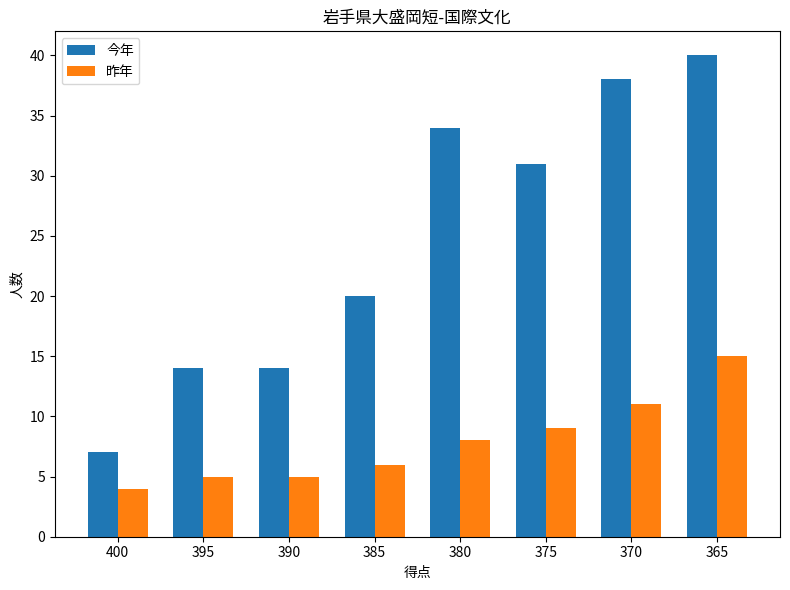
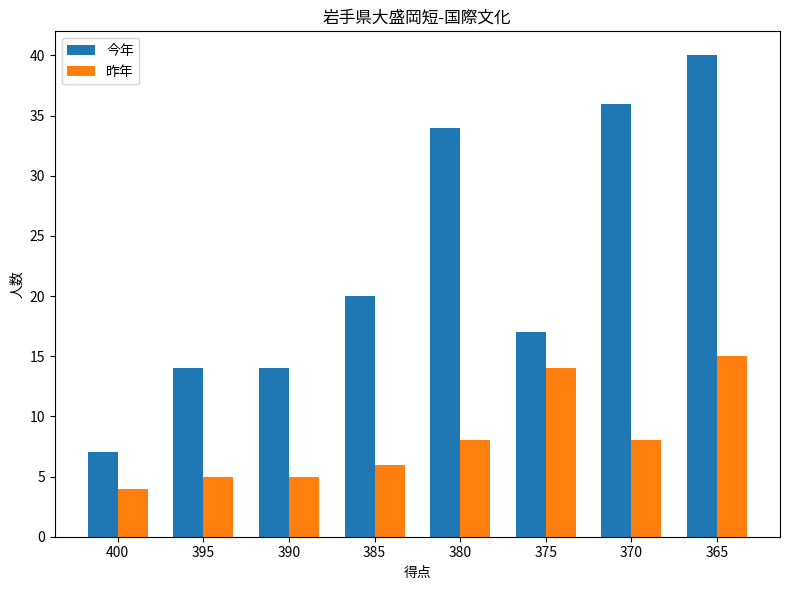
  {
    "今年": {
      "400": 7,
      "395": 14,
      "390": 14,
      "385": 20,
      "380": 34,
-     "375": 31,
-     "370": 38,
+     "375": 17,
+     "370": 36,
      "365": 40
    },
    "昨年": {
      "400": 4,
      "395": 5,
      "390": 5,
      "385": 6,
      "380": 8,
-     "375": 9,
-     "370": 11,
+     "375": 14,
+     "370": 8,
      "365": 15
    }
  }
